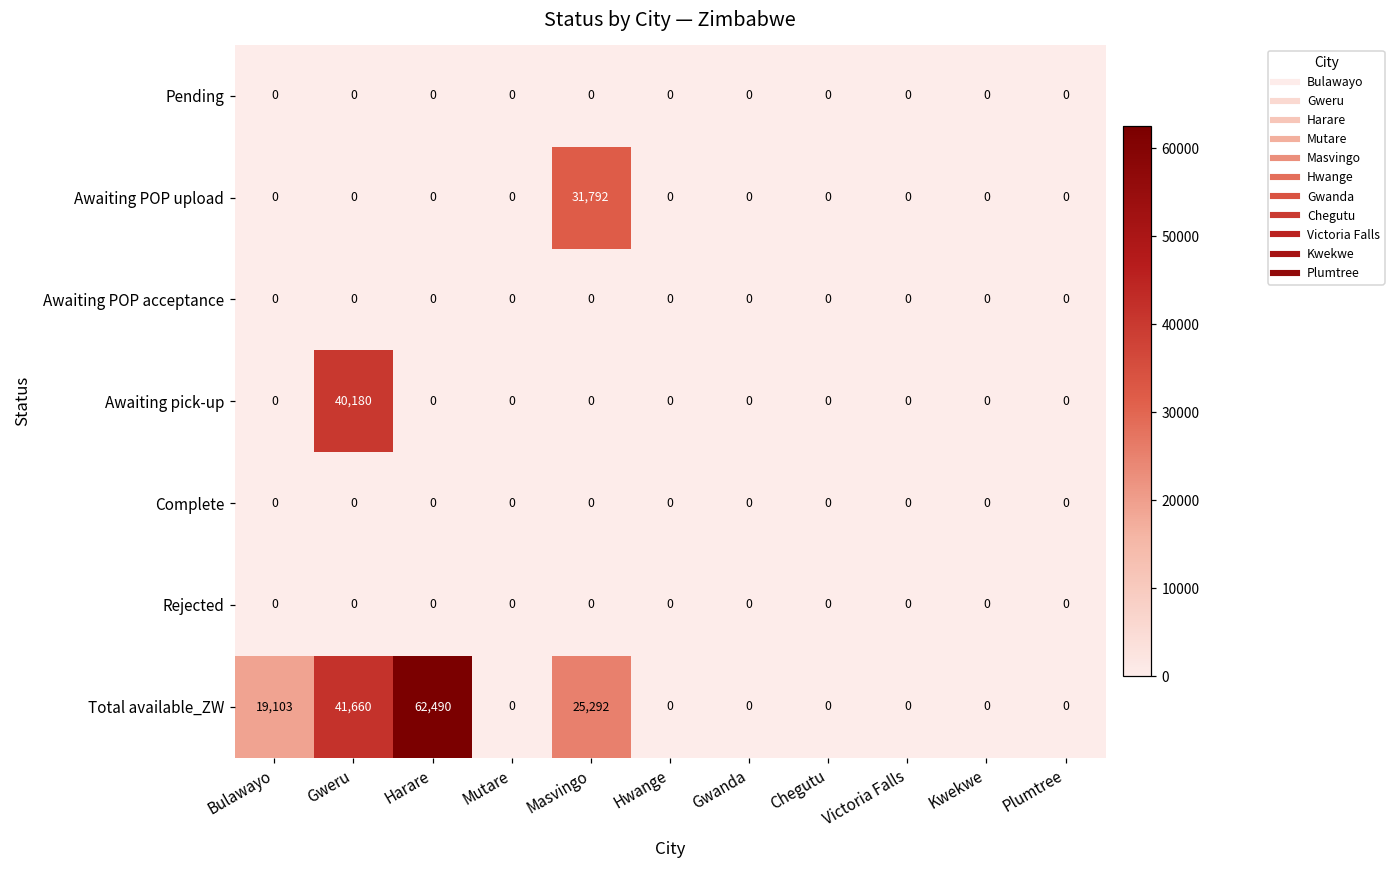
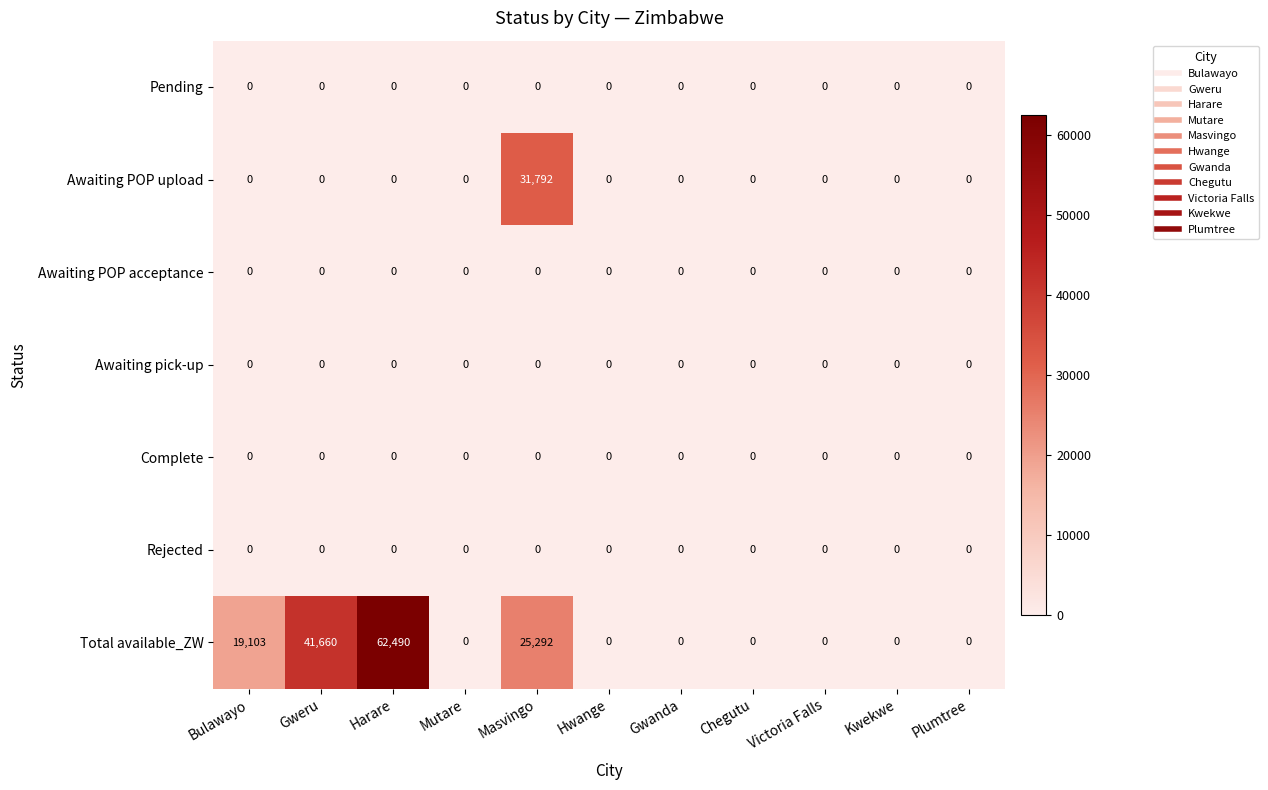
  {
    "Pending": {
      "Bulawayo": "0",
      "Gweru": "0",
      "Harare": "0",
      "Mutare": "0",
      "Masvingo": "0",
      "Hwange": "0",
      "Gwanda": "0",
      "Chegutu": "0",
      "Victoria Falls": "0",
      "Kwekwe": "0",
      "Plumtree": "0"
    },
    "Awaiting POP upload": {
      "Bulawayo": "0",
      "Gweru": "0",
      "Harare": "0",
      "Mutare": "0",
      "Masvingo": "31,792",
      "Hwange": "0",
      "Gwanda": "0",
      "Chegutu": "0",
      "Victoria Falls": "0",
      "Kwekwe": "0",
      "Plumtree": "0"
    },
    "Awaiting POP acceptance": {
      "Bulawayo": "0",
      "Gweru": "0",
      "Harare": "0",
      "Mutare": "0",
      "Masvingo": "0",
      "Hwange": "0",
      "Gwanda": "0",
      "Chegutu": "0",
      "Victoria Falls": "0",
      "Kwekwe": "0",
      "Plumtree": "0"
    },
    "Awaiting pick-up": {
      "Bulawayo": "0",
-     "Gweru": "40,180",
+     "Gweru": "0",
      "Harare": "0",
      "Mutare": "0",
      "Masvingo": "0",
      "Hwange": "0",
      "Gwanda": "0",
      "Chegutu": "0",
      "Victoria Falls": "0",
      "Kwekwe": "0",
      "Plumtree": "0"
    },
    "Complete": {
      "Bulawayo": "0",
      "Gweru": "0",
      "Harare": "0",
      "Mutare": "0",
      "Masvingo": "0",
      "Hwange": "0",
      "Gwanda": "0",
      "Chegutu": "0",
      "Victoria Falls": "0",
      "Kwekwe": "0",
      "Plumtree": "0"
    },
    "Rejected": {
      "Bulawayo": "0",
      "Gweru": "0",
      "Harare": "0",
      "Mutare": "0",
      "Masvingo": "0",
      "Hwange": "0",
      "Gwanda": "0",
      "Chegutu": "0",
      "Victoria Falls": "0",
      "Kwekwe": "0",
      "Plumtree": "0"
    },
    "Total available_ZW": {
      "Bulawayo": "19,103",
      "Gweru": "41,660",
      "Harare": "62,490",
      "Mutare": "0",
      "Masvingo": "25,292",
      "Hwange": "0",
      "Gwanda": "0",
      "Chegutu": "0",
      "Victoria Falls": "0",
      "Kwekwe": "0",
      "Plumtree": "0"
    }
  }
